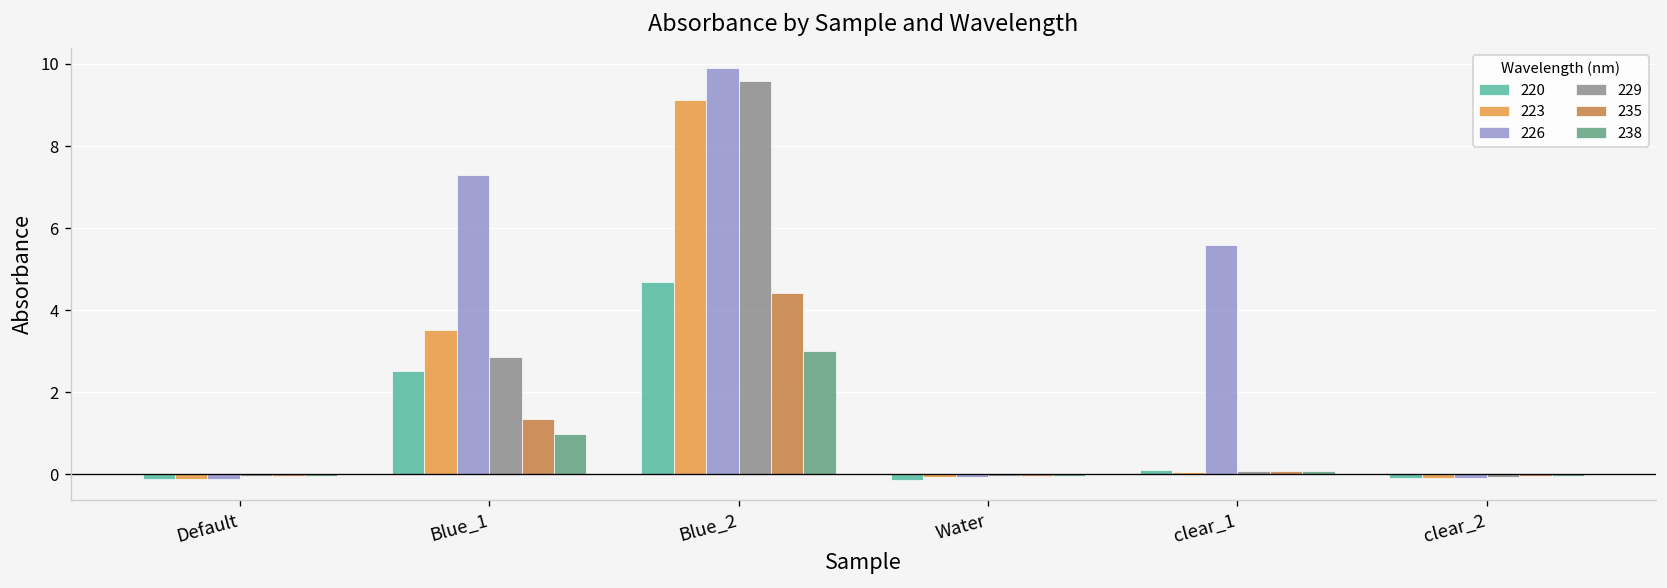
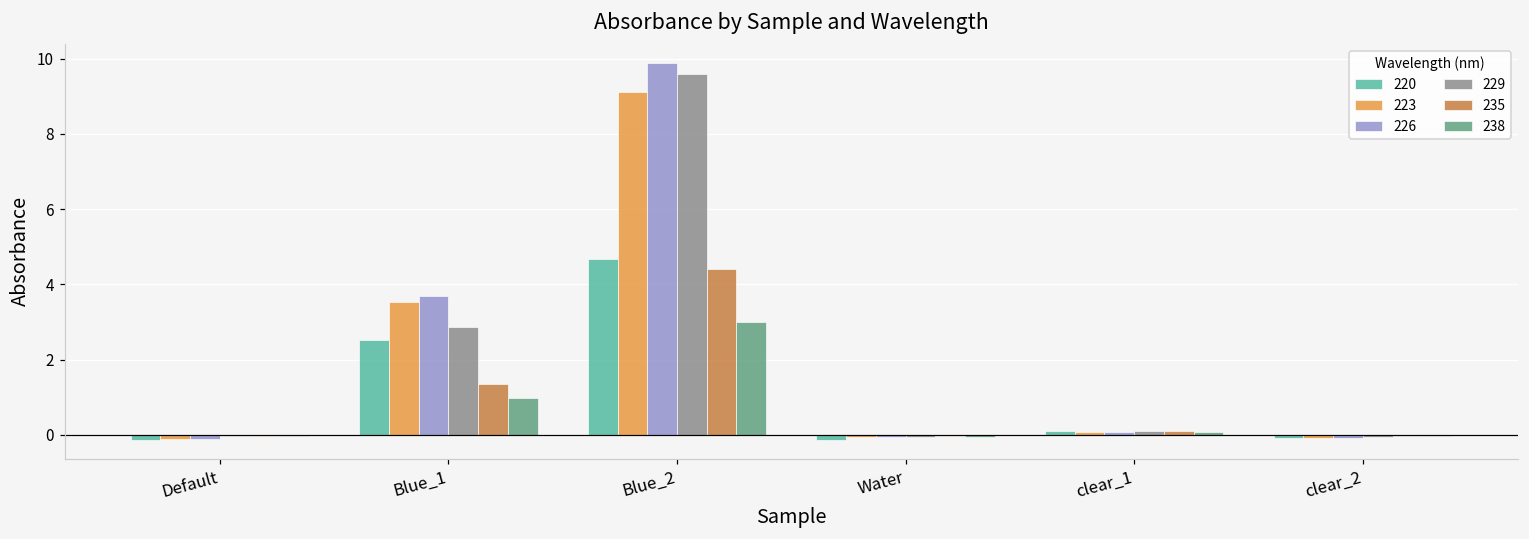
  {
    "226": {
      "Default": -0.1,
-     "Blue_1": 7.3,
+     "Blue_1": 3.7,
      "Blue_2": 9.9,
-     "clear_1": 5.6,
+     "clear_1": 0.1,
      "clear_2": -0.1
    }
  }
